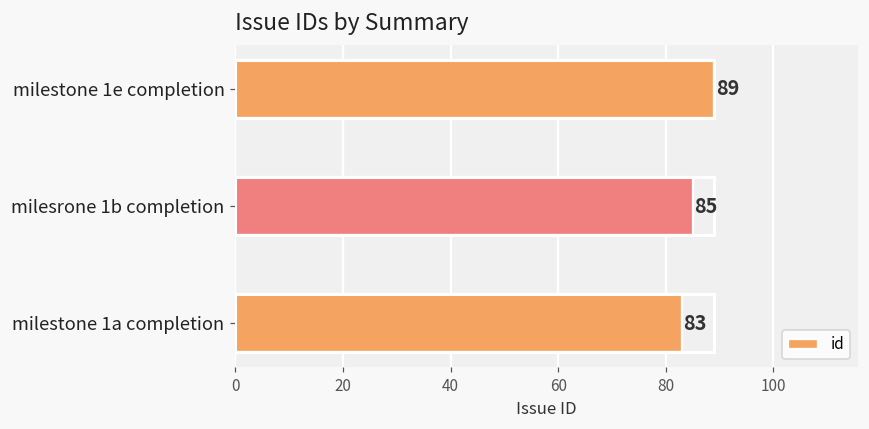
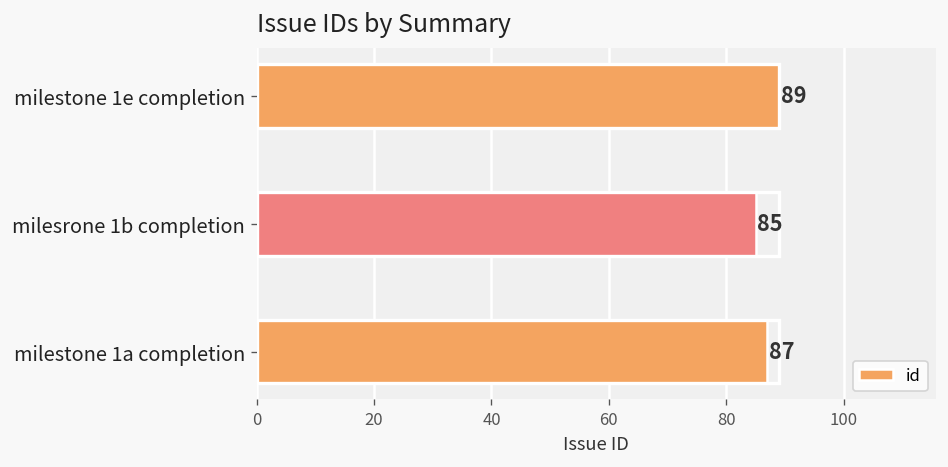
  {
    "id": {
      "milestone 1e completion": 89,
-     "milestone 1a completion": 83
+     "milestone 1a completion": 87
    }
  }
